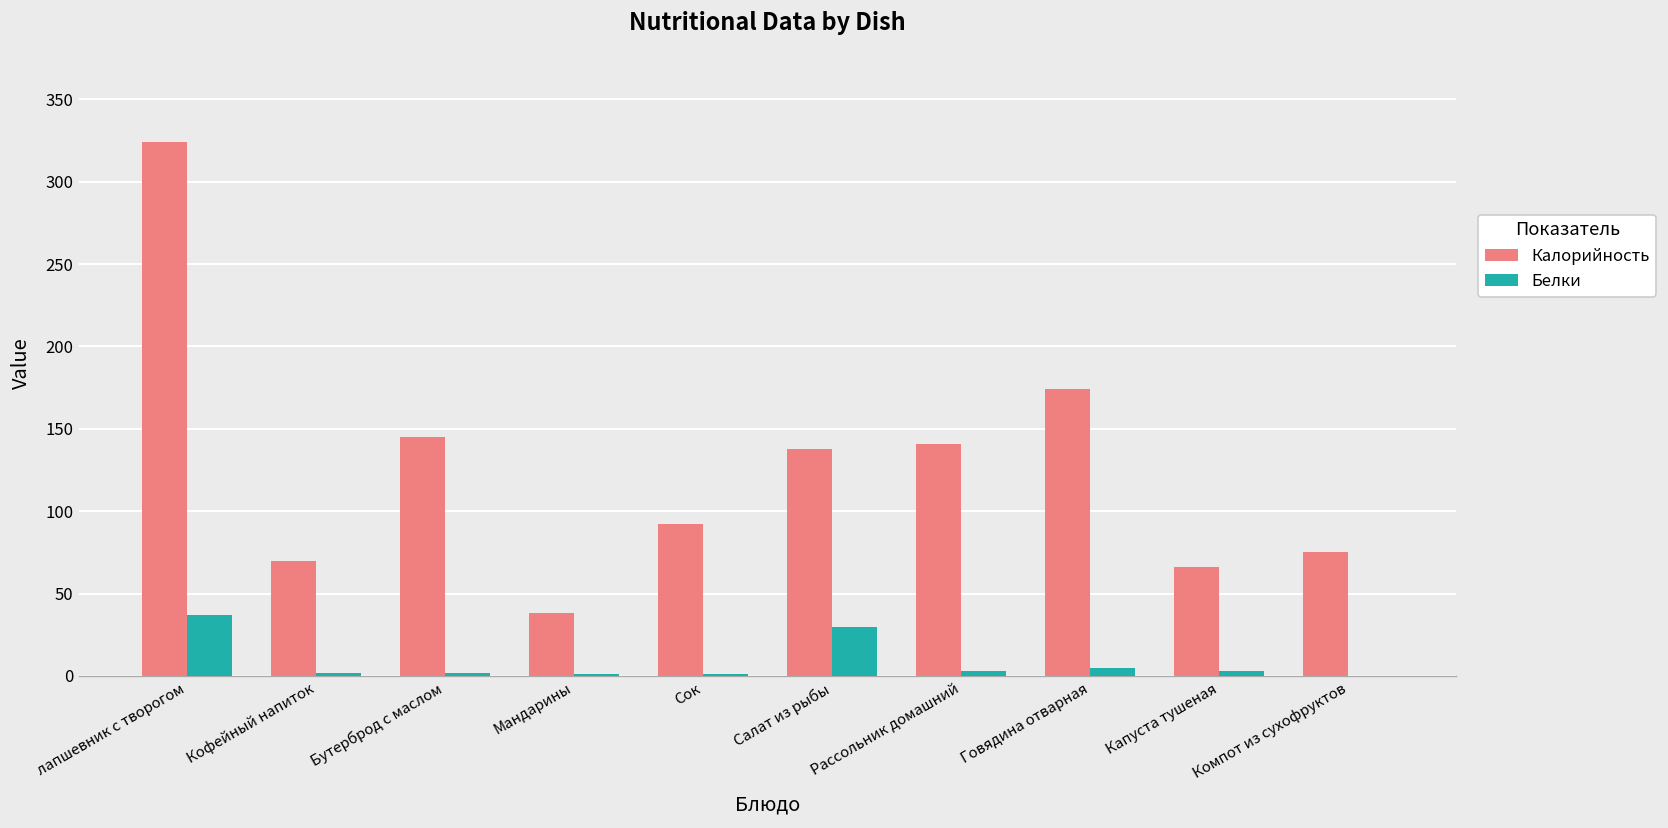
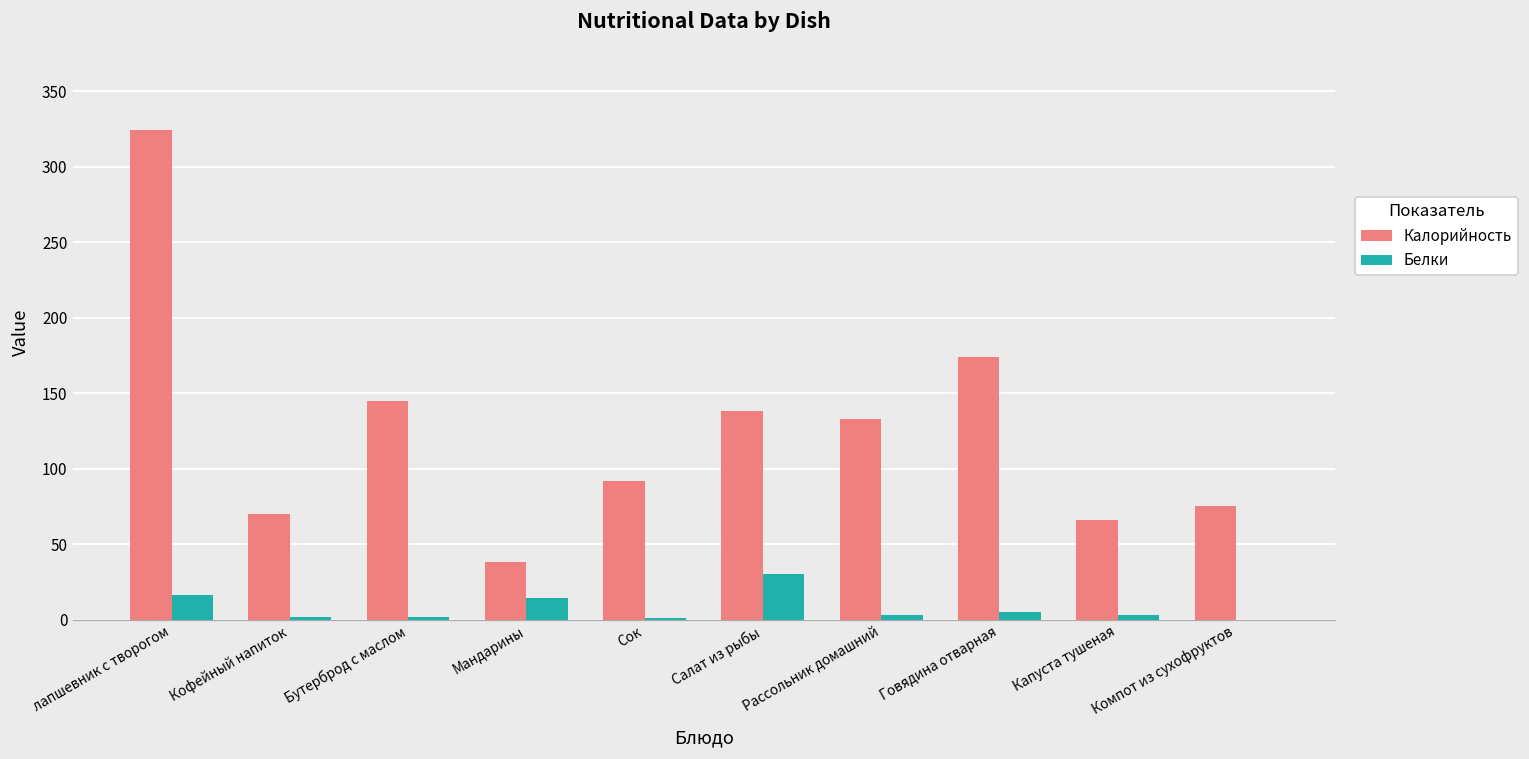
  {
    "Калорийность": {
      "лапшевник с творогом": 324,
      "Кофейный напиток": 70,
      "Бутерброд с маслом": 145,
      "Мандарины": 38,
      "Сок": 92,
      "Салат из рыбы": 138,
-     "Рассольник домашний": 141,
+     "Рассольник домашний": 133,
      "Говядина отварная": 174,
      "Капуста тушеная": 66,
      "Компот из сухофруктов": 75
    },
    "Белки": {
-     "лапшевник с творогом": 37,
+     "лапшевник с творогом": 16,
      "Кофейный напиток": 2,
      "Бутерброд с маслом": 2,
-     "Мандарины": 1,
+     "Мандарины": 14,
      "Салат из рыбы": 30,
      "Рассольник домашний": 3,
      "Говядина отварная": 5,
      "Капуста тушеная": 3,
      "Компот из сухофруктов": 0
    }
  }
